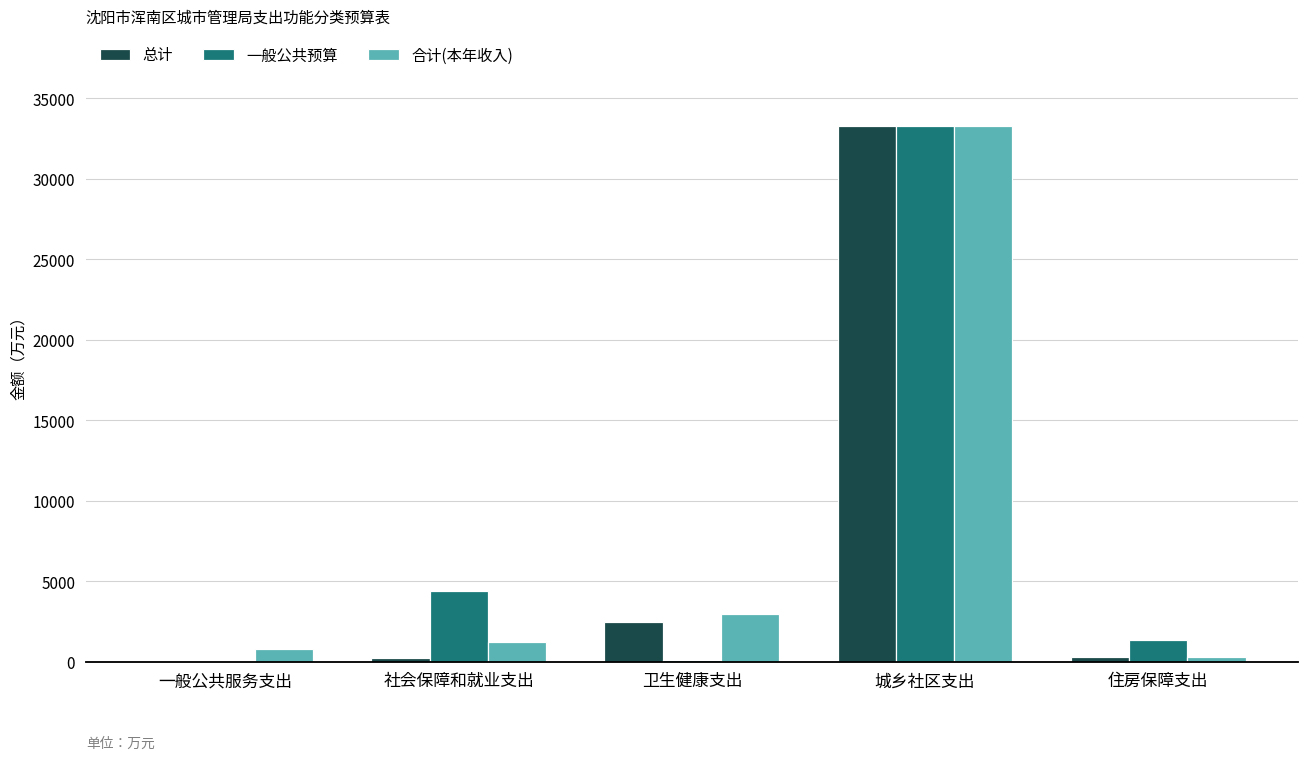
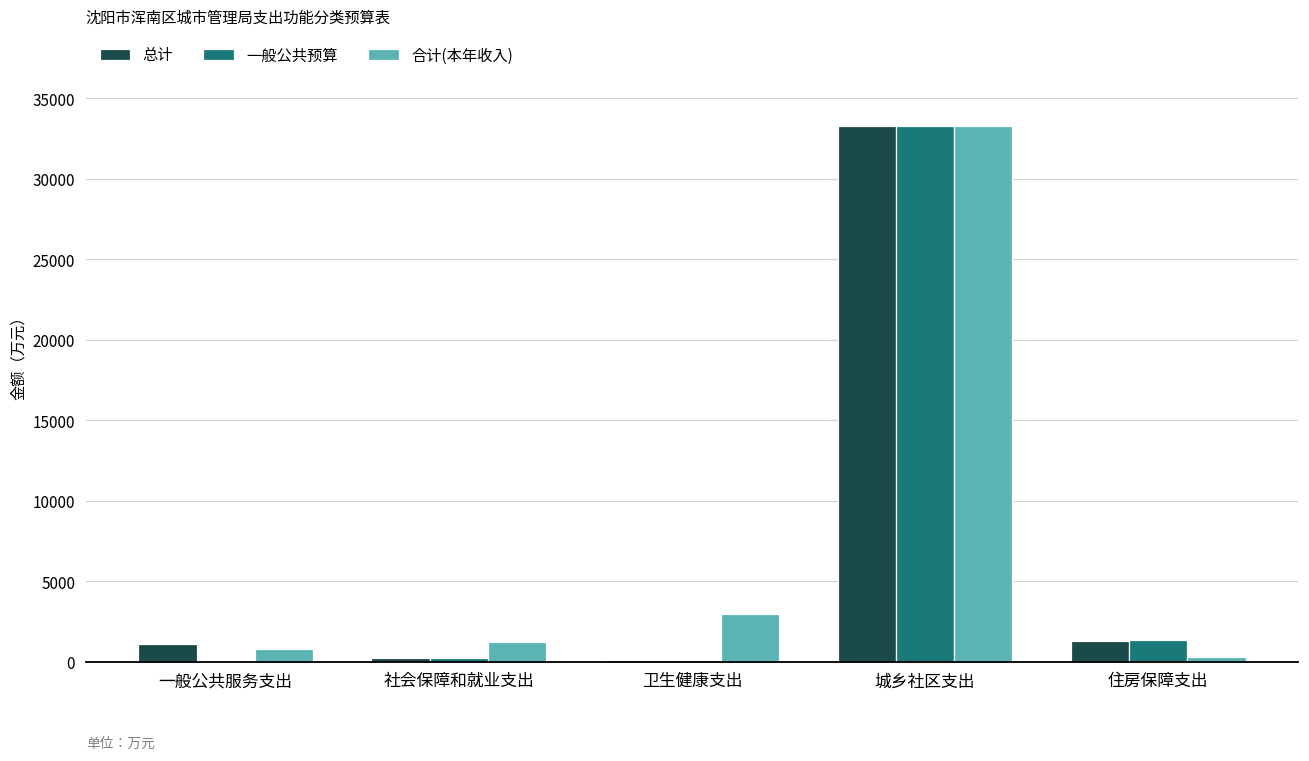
  {
    "总计": {
-     "一般公共服务支出": 0,
+     "一般公共服务支出": 1100,
      "社会保障和就业支出": 200,
-     "卫生健康支出": 2500,
+     "卫生健康支出": 100,
      "城乡社区支出": 33300,
-     "住房保障支出": 300
+     "住房保障支出": 1300
    },
    "一般公共预算": {
-     "社会保障和就业支出": 4400,
+     "社会保障和就业支出": 200,
      "城乡社区支出": 33300,
      "住房保障支出": 1400
    },
    "合计(本年收入)": {
      "一般公共服务支出": 800,
      "社会保障和就业支出": 1200,
      "卫生健康支出": 3000,
      "城乡社区支出": 33300,
      "住房保障支出": 300
    }
  }
